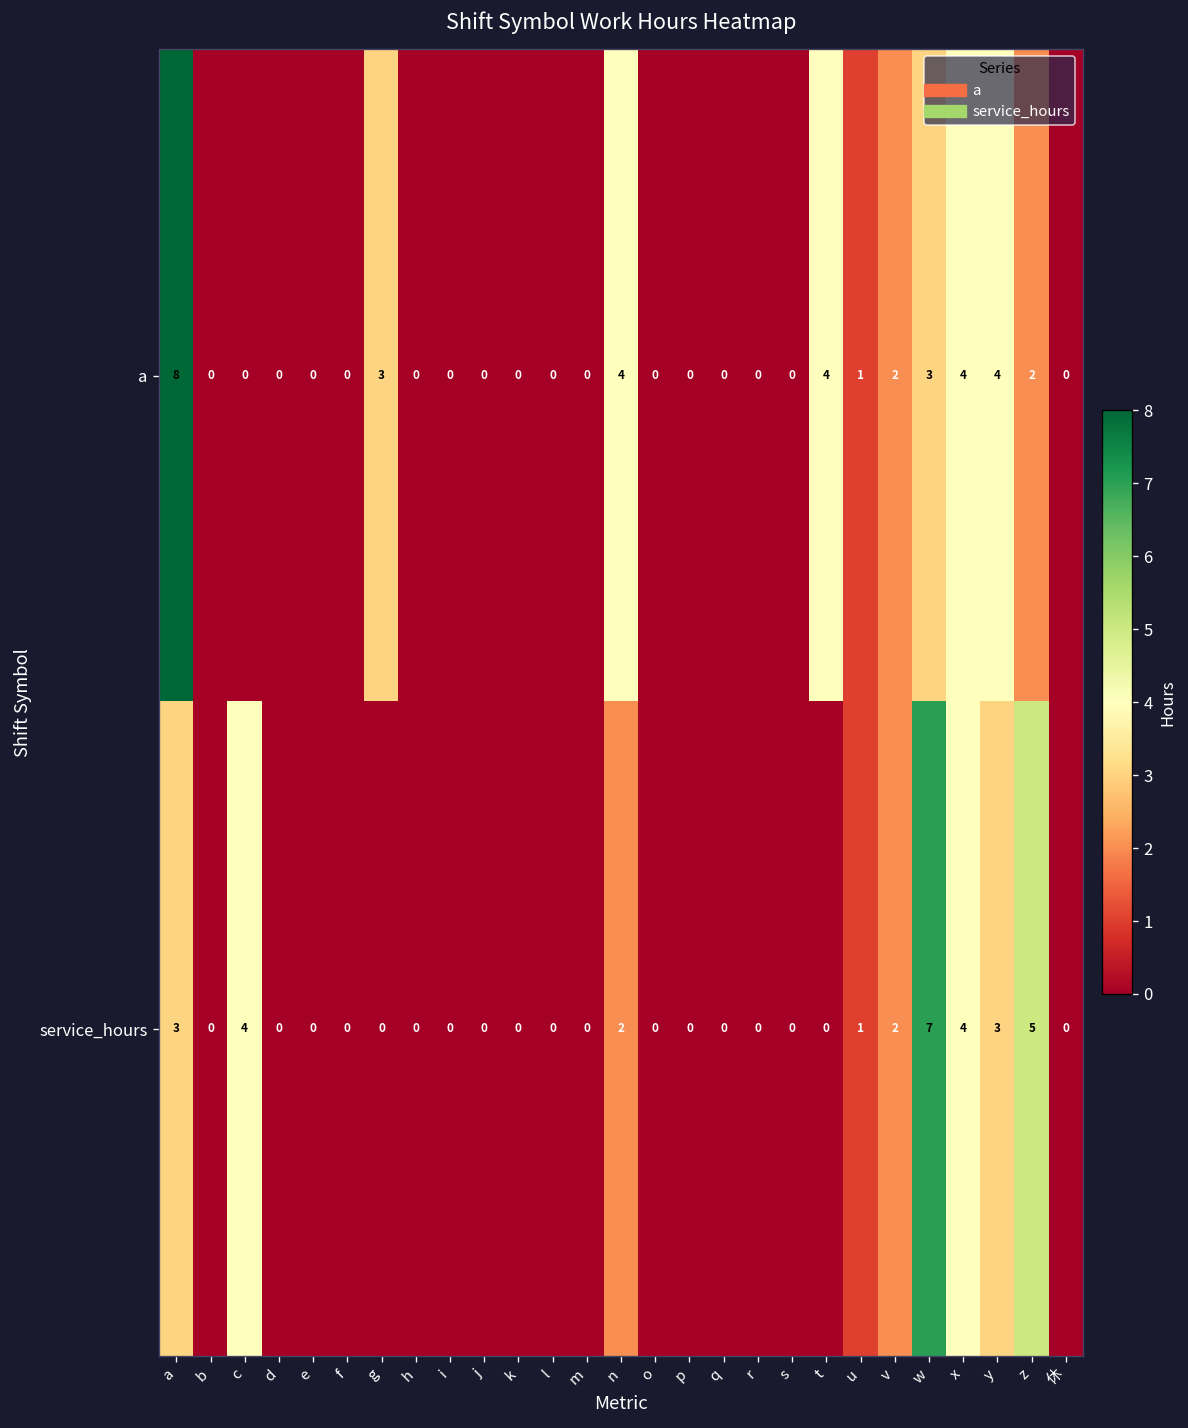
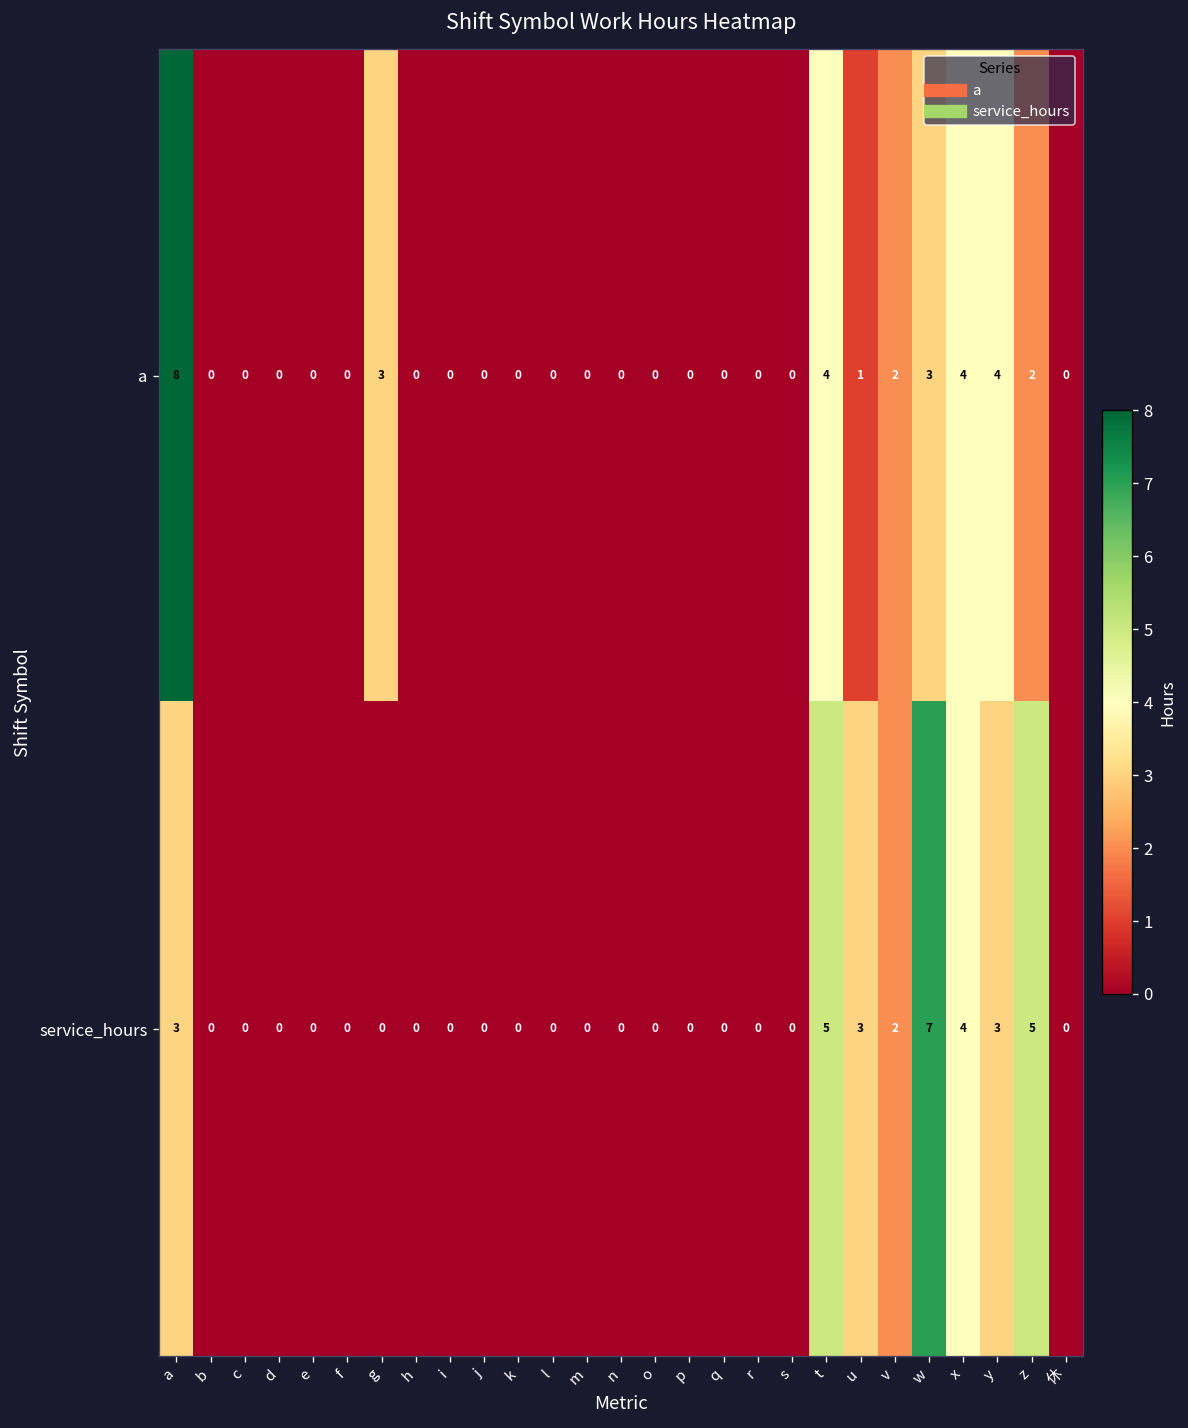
  {
    "a": {
      "a": 8,
      "b": 0,
      "c": 0,
      "d": 0,
      "e": 0,
      "f": 0,
      "g": 3,
      "h": 0,
      "i": 0,
      "j": 0,
      "k": 0,
      "l": 0,
      "m": 0,
-     "n": 4,
+     "n": 0,
      "o": 0,
      "p": 0,
      "q": 0,
      "r": 0,
      "s": 0,
      "t": 4,
      "u": 1,
      "v": 2,
      "w": 3,
      "x": 4,
      "y": 4,
      "z": 2,
      "休": 0
    },
    "service_hours": {
      "a": 3,
      "b": 0,
-     "c": 4,
+     "c": 0,
      "d": 0,
      "e": 0,
      "f": 0,
      "g": 0,
      "h": 0,
      "i": 0,
      "j": 0,
      "k": 0,
      "l": 0,
      "m": 0,
-     "n": 2,
+     "n": 0,
      "o": 0,
      "p": 0,
      "q": 0,
      "r": 0,
      "s": 0,
-     "t": 0,
-     "u": 1,
+     "t": 5,
+     "u": 3,
      "v": 2,
      "w": 7,
      "x": 4,
      "y": 3,
      "z": 5,
      "休": 0
    }
  }
